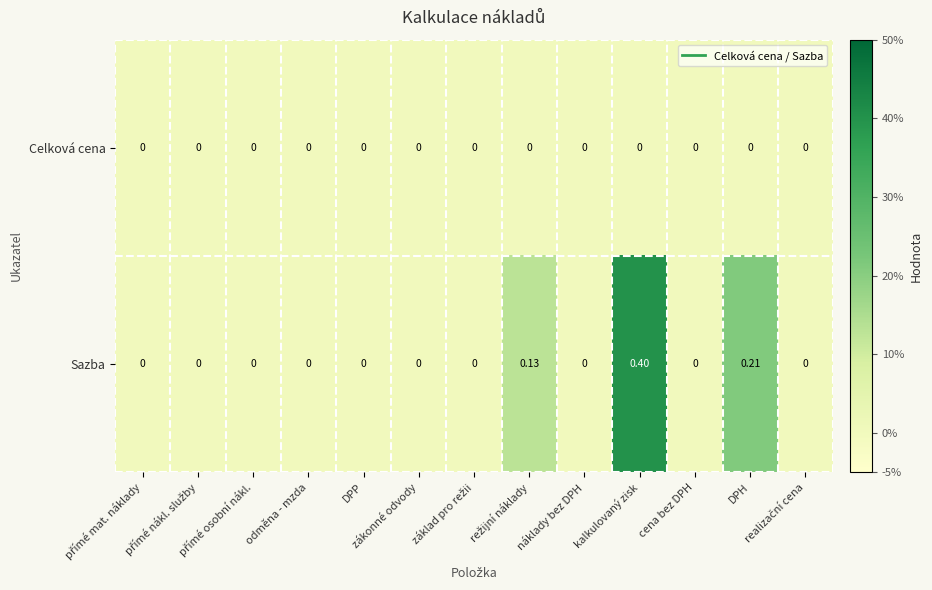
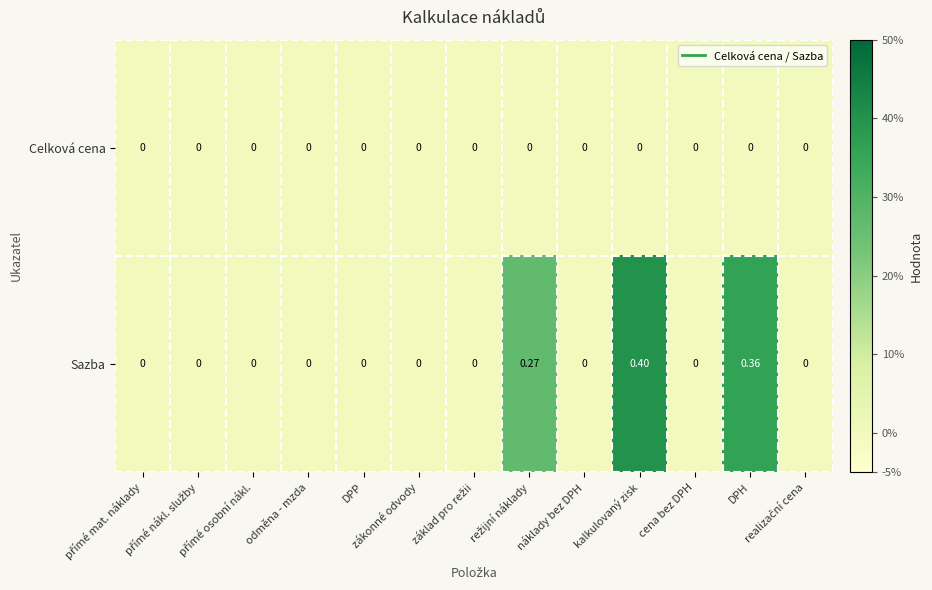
  {
    "Celková cena": {
      "přímé mat. náklady": 0,
      "přímé nákl. služby": 0,
      "přímé osobní nákl.": 0,
      "odměna - mzda": 0,
      "DPP": 0,
      "zákonné odvody": 0,
      "základ pro režii": 0,
      "režijní náklady": 0,
      "náklady bez DPH": 0,
      "kalkulovaný zisk": 0,
      "cena bez DPH": 0,
      "DPH": 0,
      "realizační cena": 0
    },
    "Sazba": {
      "přímé mat. náklady": 0,
      "přímé nákl. služby": 0,
      "přímé osobní nákl.": 0,
      "odměna - mzda": 0,
      "DPP": 0,
      "zákonné odvody": 0,
      "základ pro režii": 0,
-     "režijní náklady": 0.13,
+     "režijní náklady": 0.27,
      "náklady bez DPH": 0,
      "kalkulovaný zisk": 0.40,
      "cena bez DPH": 0,
-     "DPH": 0.21,
+     "DPH": 0.36,
      "realizační cena": 0
    }
  }
